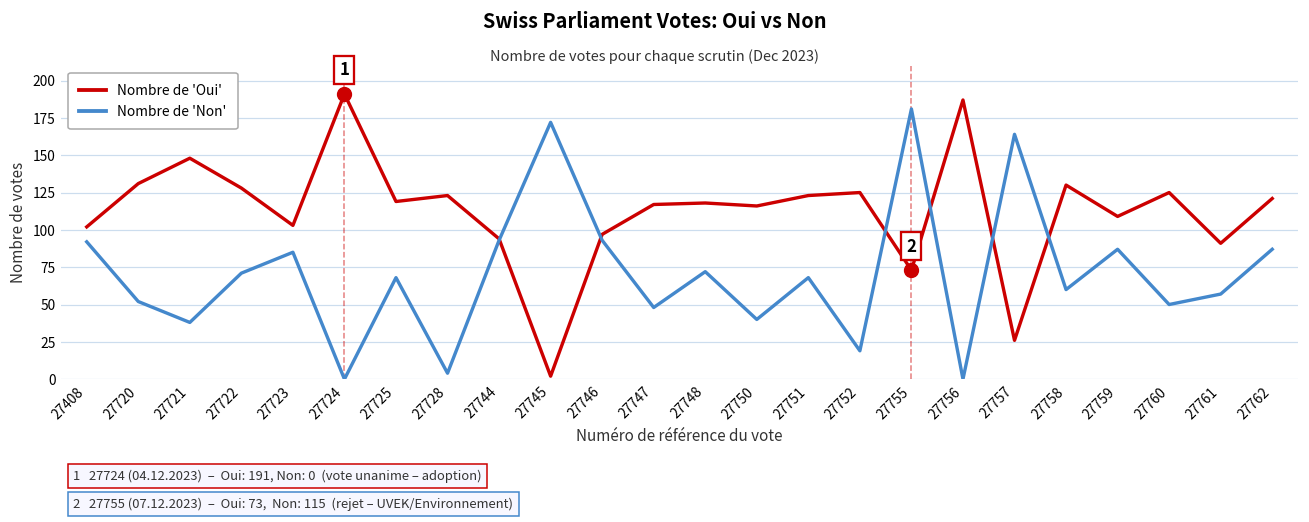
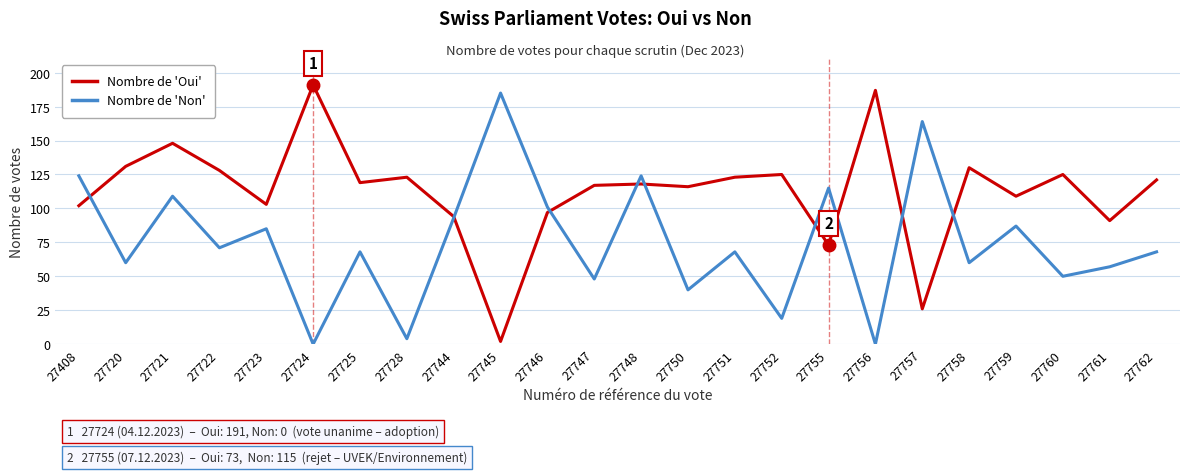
  {
    "Nombre de 'Non'": {
-     "27408": 92,
-     "27720": 52,
-     "27721": 38,
+     "27408": 124,
+     "27720": 60,
+     "27721": 109,
      "27722": 71,
      "27723": 85,
      "27724": 0,
      "27725": 68,
      "27728": 4,
-     "27745": 172,
-     "27746": 93,
+     "27745": 185,
+     "27746": 101,
      "27747": 48,
-     "27748": 72,
+     "27748": 124,
      "27750": 40,
      "27751": 68,
      "27752": 19,
-     "27755": 181,
+     "27755": 115,
      "27756": 0,
      "27757": 164,
      "27758": 60,
      "27759": 87,
      "27760": 50,
      "27761": 57,
-     "27762": 87
+     "27762": 68
    }
  }
